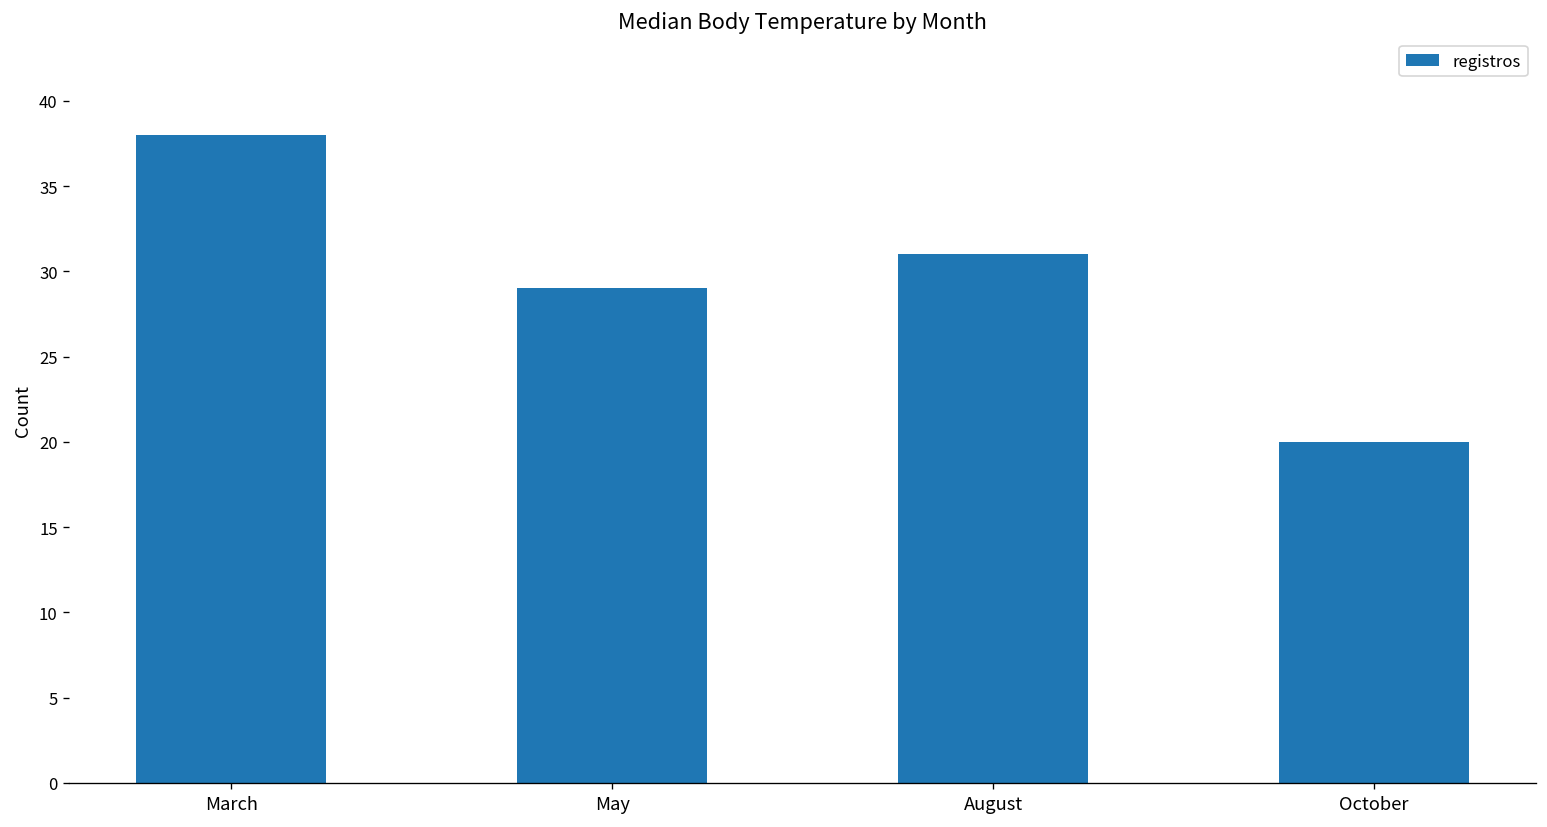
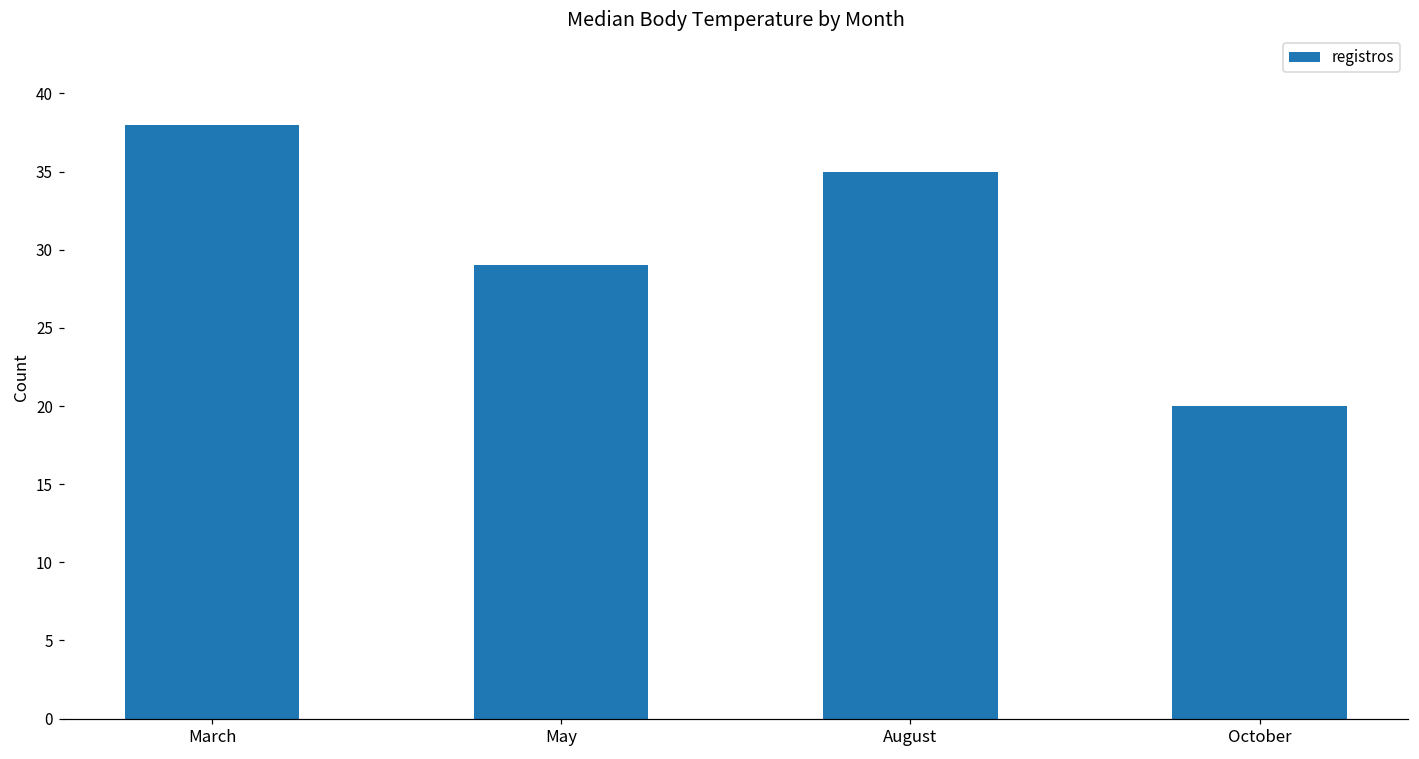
  {
    "March": 38,
    "May": 29,
-   "August": 31,
+   "August": 35,
    "October": 20
  }
